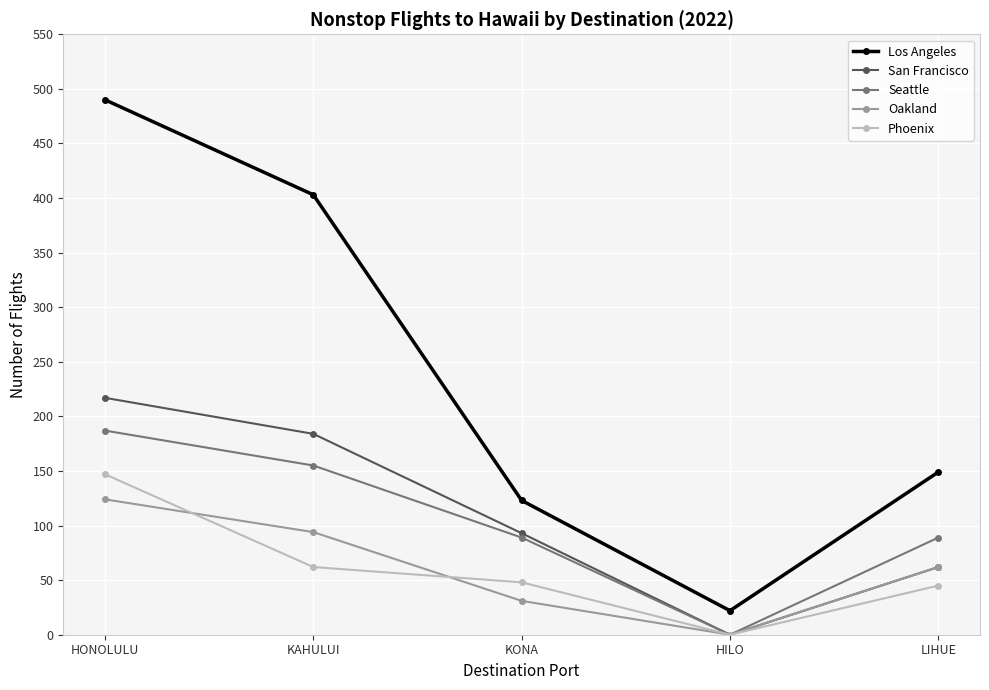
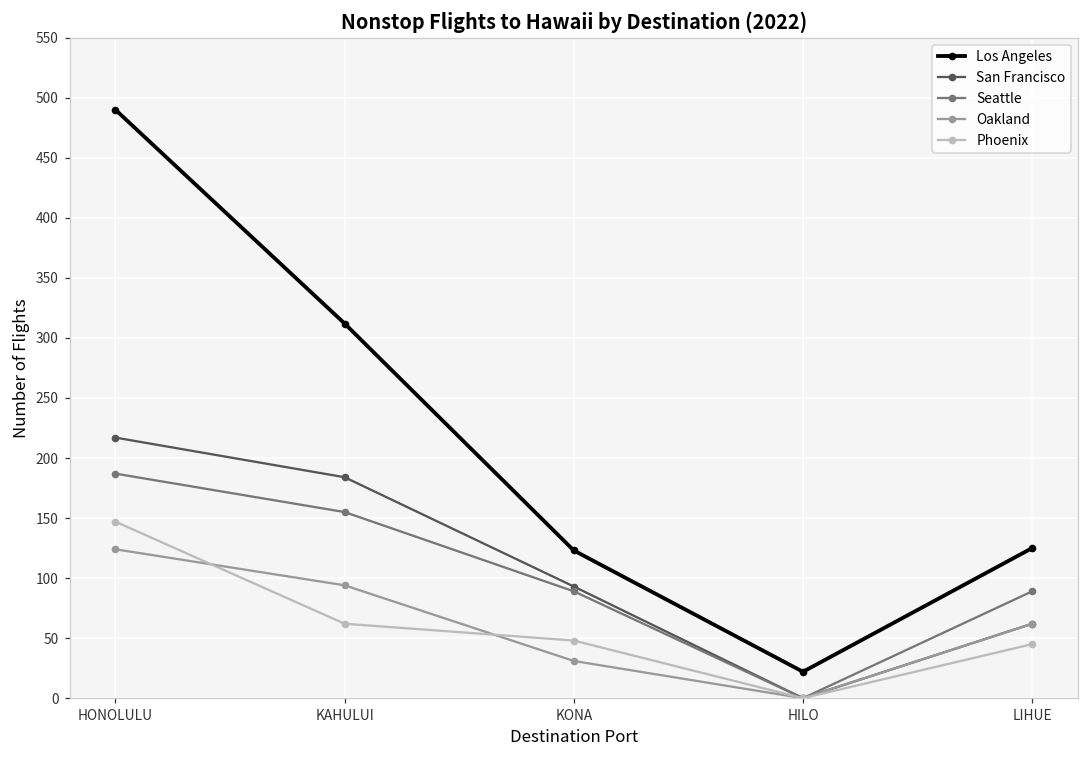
  {
    "Los Angeles": {
      "HONOLULU": 490,
-     "KAHULUI": 403,
+     "KAHULUI": 312,
      "KONA": 123,
      "HILO": 22,
-     "LIHUE": 149
+     "LIHUE": 125
    }
  }
